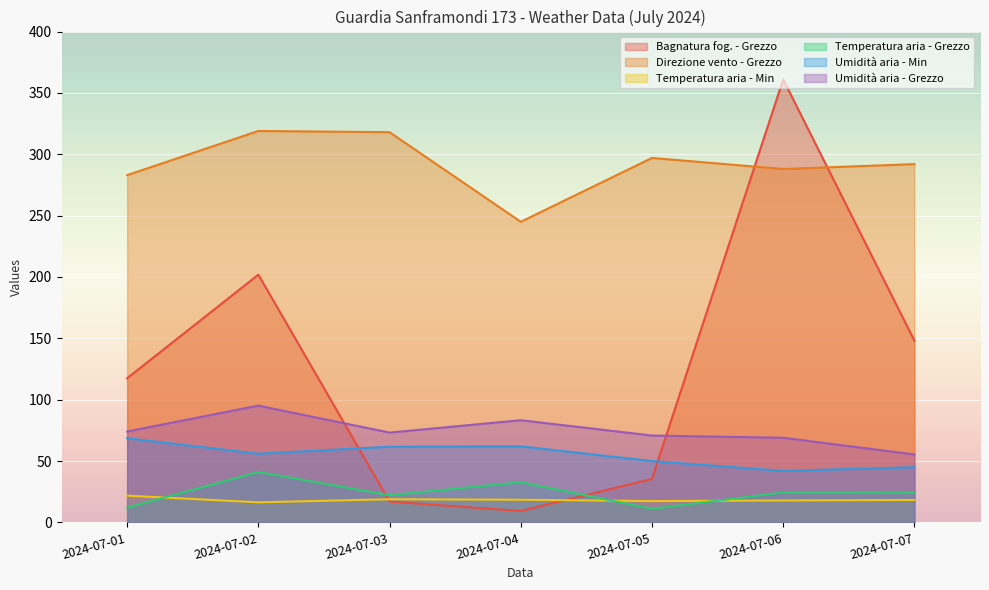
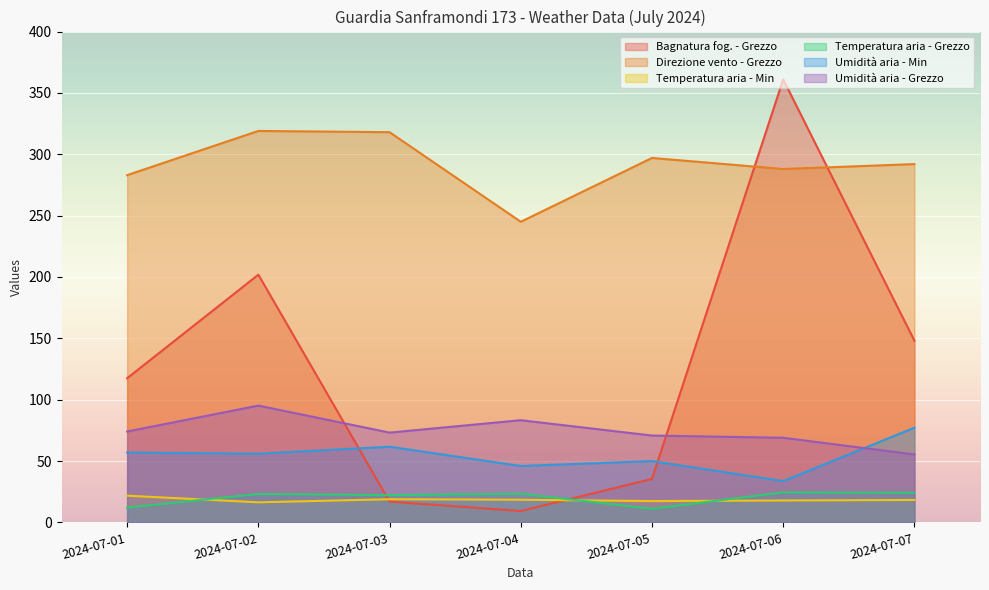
  {
    "Temperatura aria - Grezzo": {
      "2024-07-01": 12,
-     "2024-07-02": 41,
+     "2024-07-02": 23,
      "2024-07-03": 22,
-     "2024-07-04": 33,
+     "2024-07-04": 23,
      "2024-07-05": 11,
      "2024-07-06": 25,
      "2024-07-07": 24
    },
    "Umidità aria - Min": {
-     "2024-07-01": 69,
+     "2024-07-01": 57,
      "2024-07-02": 56,
      "2024-07-03": 62,
-     "2024-07-04": 62,
+     "2024-07-04": 46,
      "2024-07-05": 50,
-     "2024-07-06": 42,
-     "2024-07-07": 45
+     "2024-07-06": 34,
+     "2024-07-07": 77
    },
    "Umidità aria - Grezzo": {
      "2024-07-01": 74,
      "2024-07-02": 95,
      "2024-07-03": 73,
      "2024-07-04": 83,
      "2024-07-05": 71,
      "2024-07-06": 69,
      "2024-07-07": 55
    }
  }
